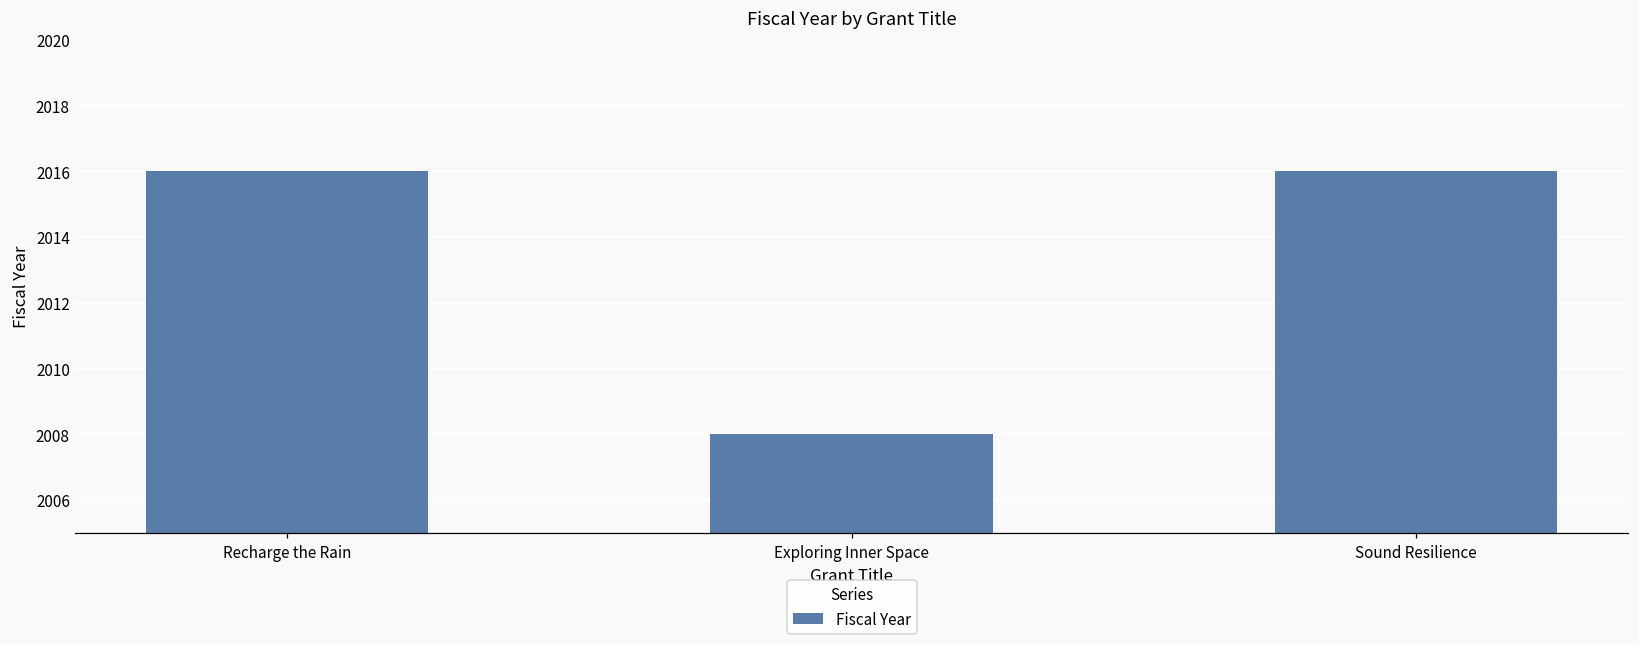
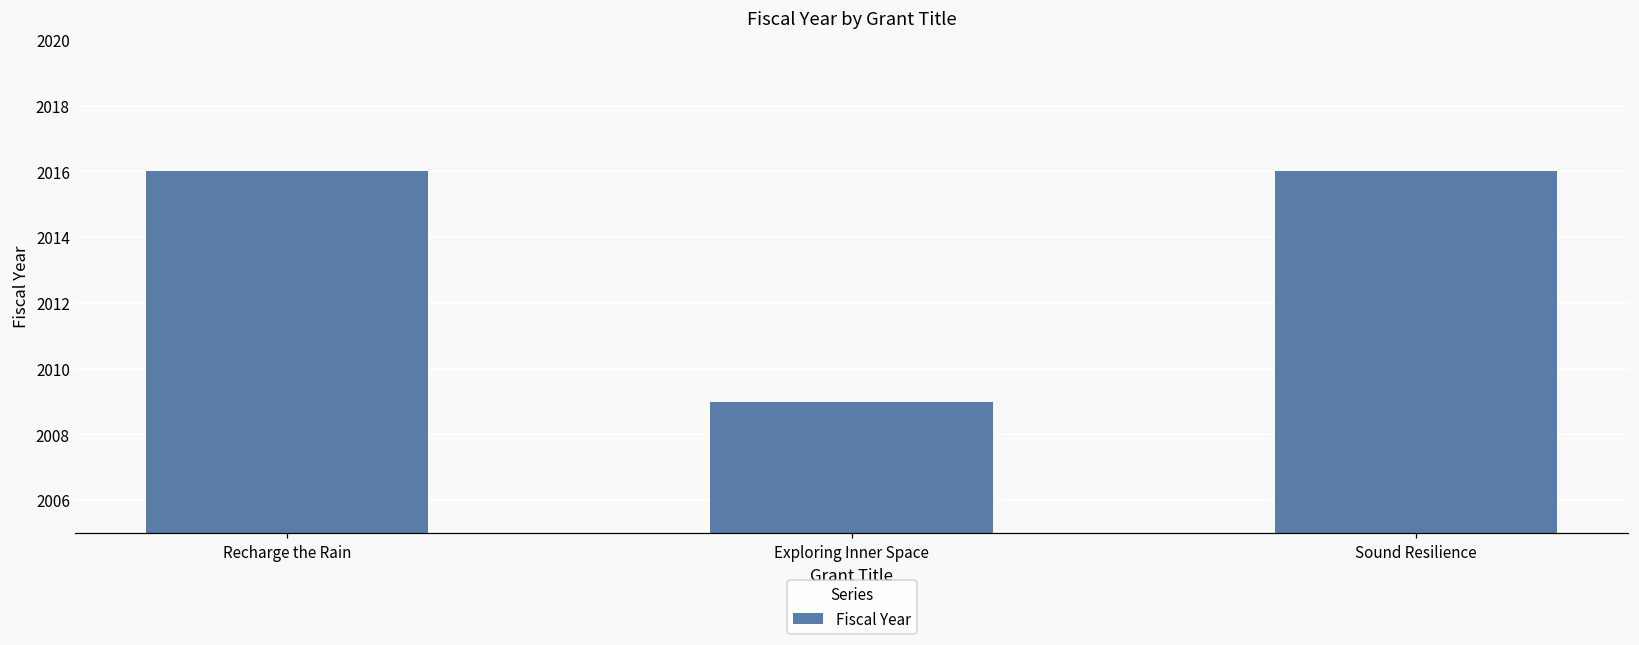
  {
    "Recharge the Rain": 2016,
-   "Exploring Inner Space": 2008,
+   "Exploring Inner Space": 2009,
    "Sound Resilience": 2016
  }
